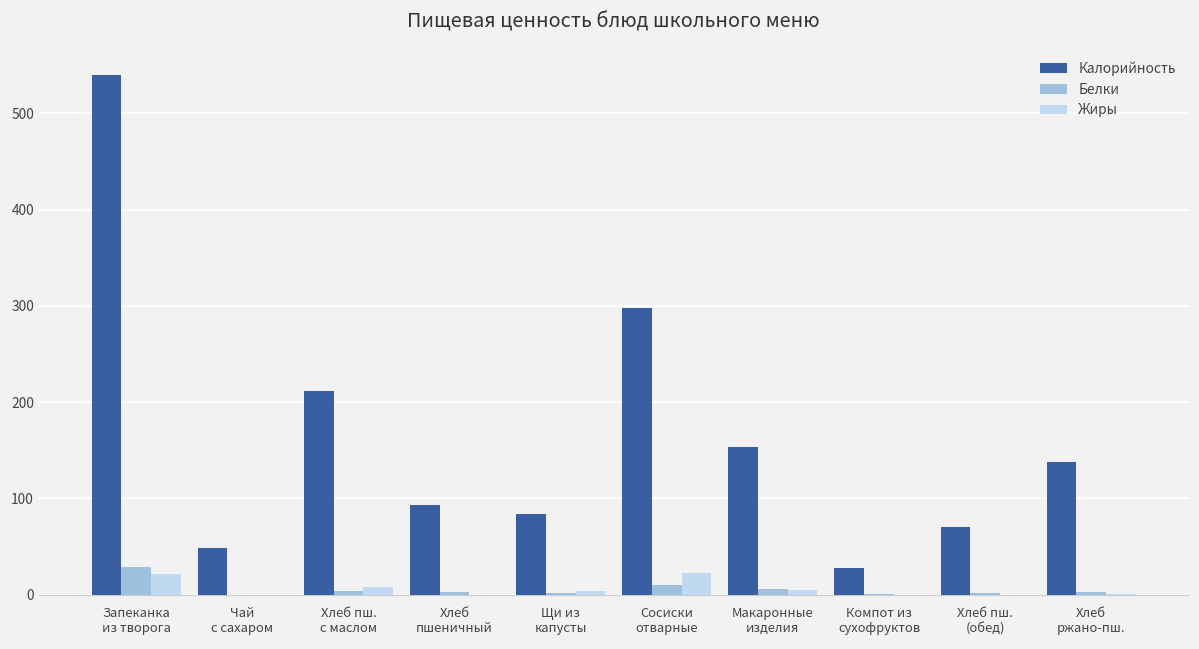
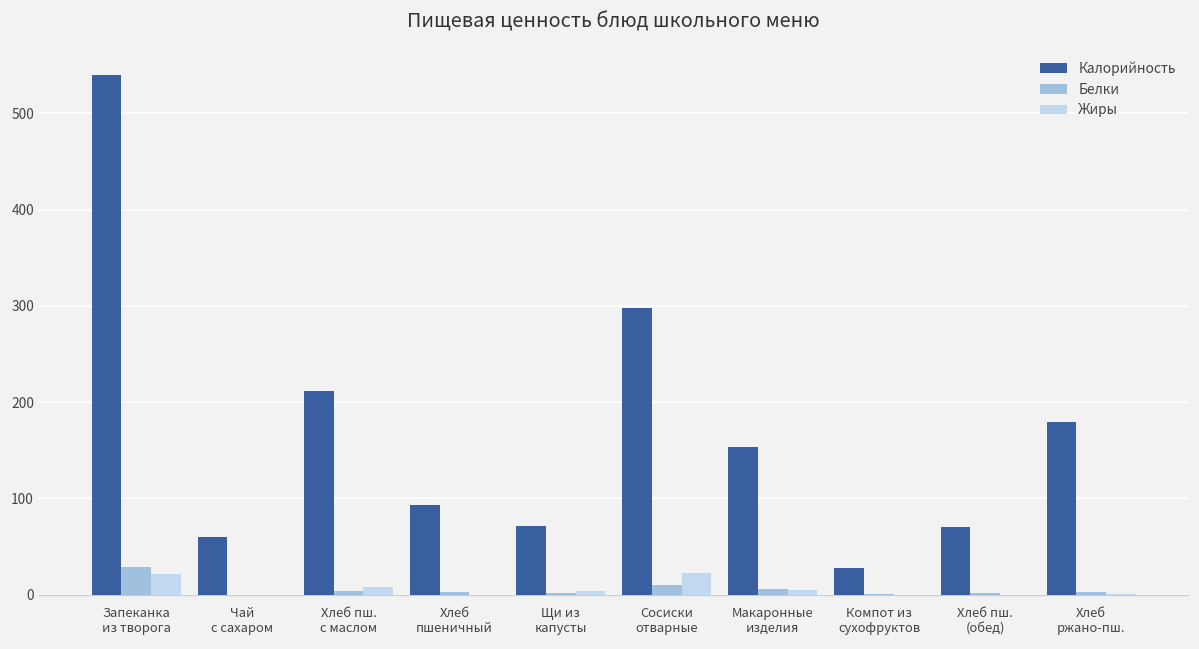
  {
    "Калорийность": {
      "Запеканка из творога": 540,
-     "Чай с сахаром": 50,
+     "Чай с сахаром": 60,
      "Хлеб пш. с маслом": 210,
      "Хлеб пшеничный": 90,
-     "Щи из капусты": 80,
+     "Щи из капусты": 70,
      "Сосиски отварные": 300,
      "Макаронные изделия": 150,
      "Компот из сухофруктов": 30,
      "Хлеб пш. (обед)": 70,
-     "Хлеб ржано-пш.": 140
+     "Хлеб ржано-пш.": 180
    }
  }
